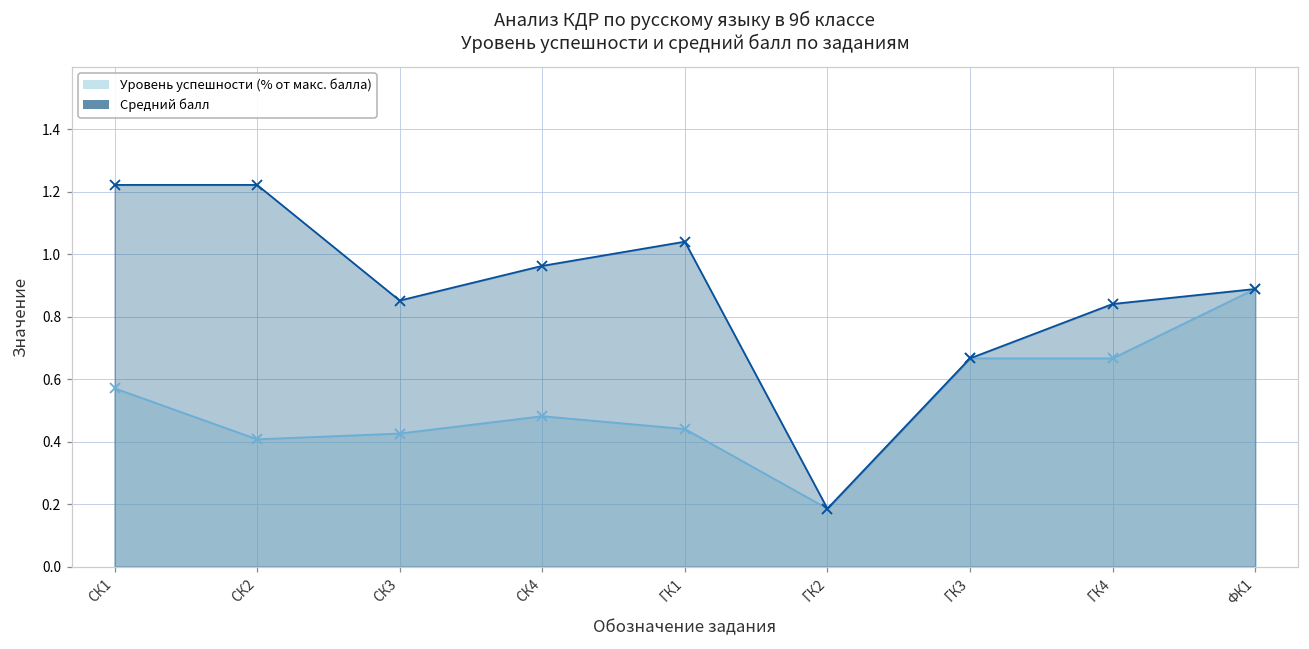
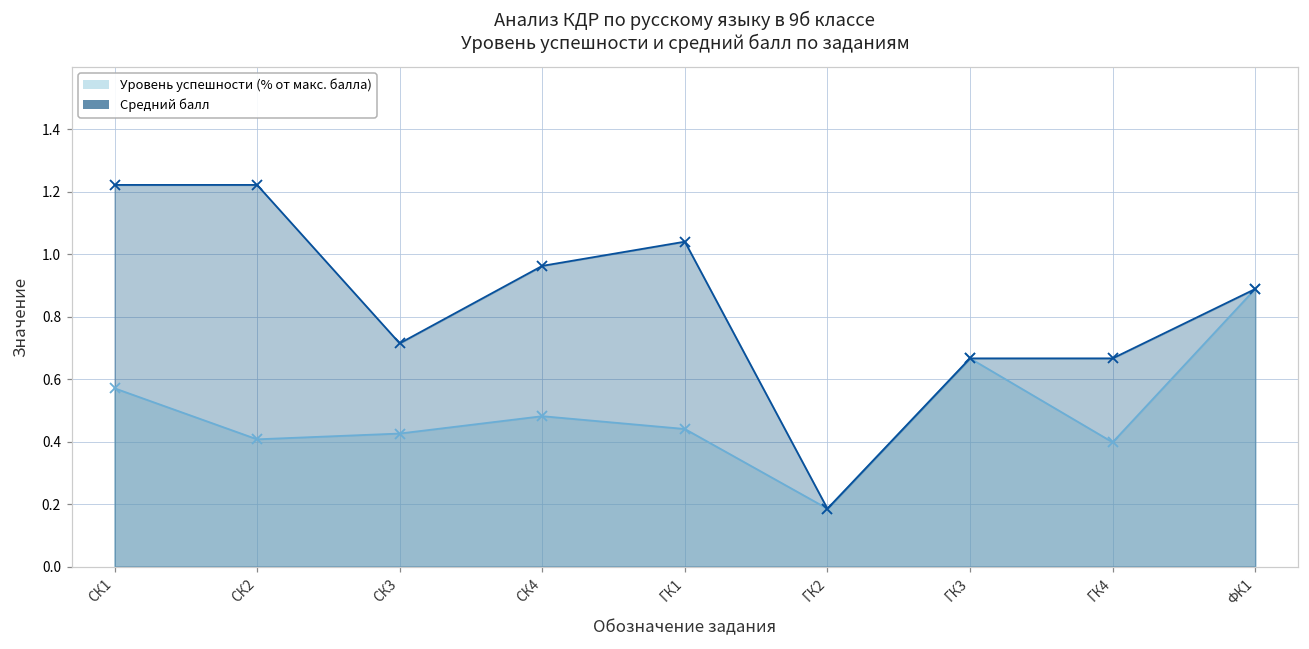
  {
    "Уровень успешности (% от макс. балла)": {
      "СК1": 0.57,
      "СК2": 0.41,
      "СК3": 0.43,
      "СК4": 0.48,
      "ГК1": 0.44,
-     "ГК4": 0.67
+     "ГК4": 0.40
    },
    "Средний балл": {
      "СК1": 1.22,
      "СК2": 1.22,
-     "СК3": 0.85,
+     "СК3": 0.71,
      "СК4": 0.96,
      "ГК1": 1.04,
-     "ГК4": 0.84
+     "ГК4": 0.67
    }
  }
